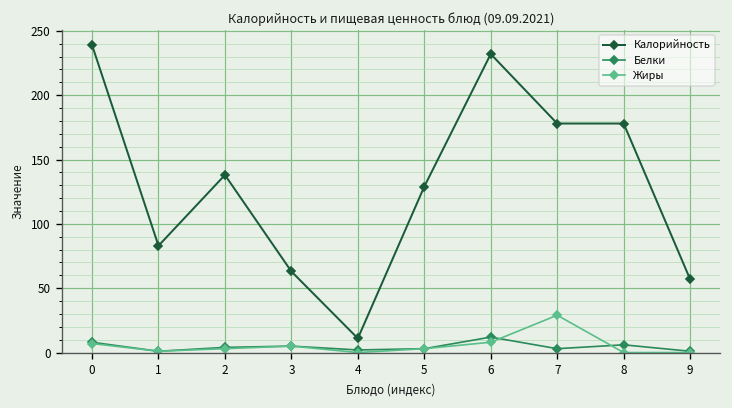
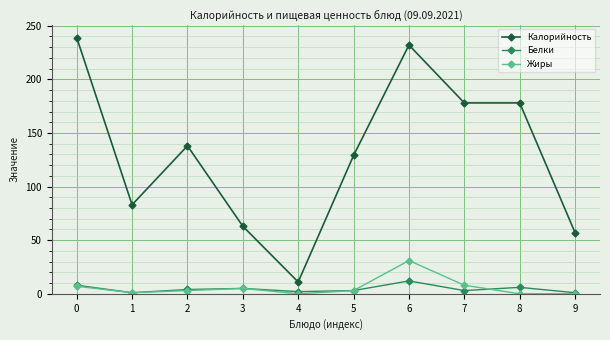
  {
    "Жиры": {
-     "6": 8,
-     "7": 29,
+     "6": 31,
+     "7": 8,
      "8": 0
    }
  }
